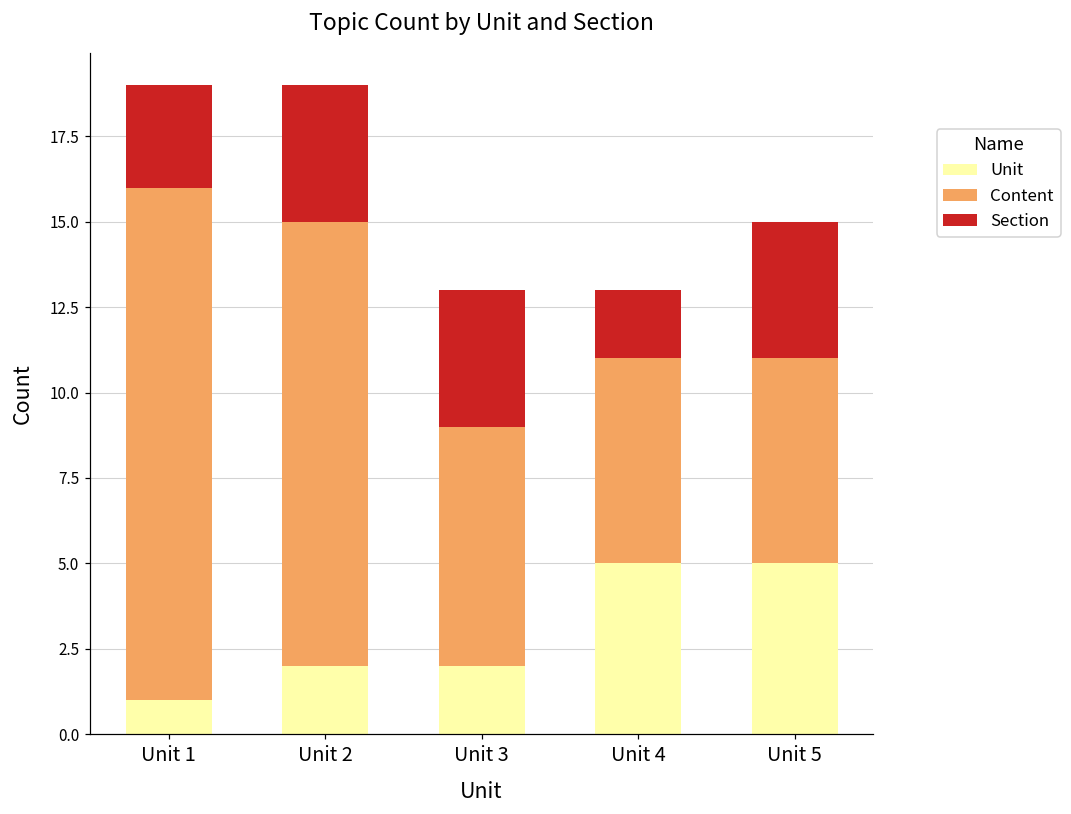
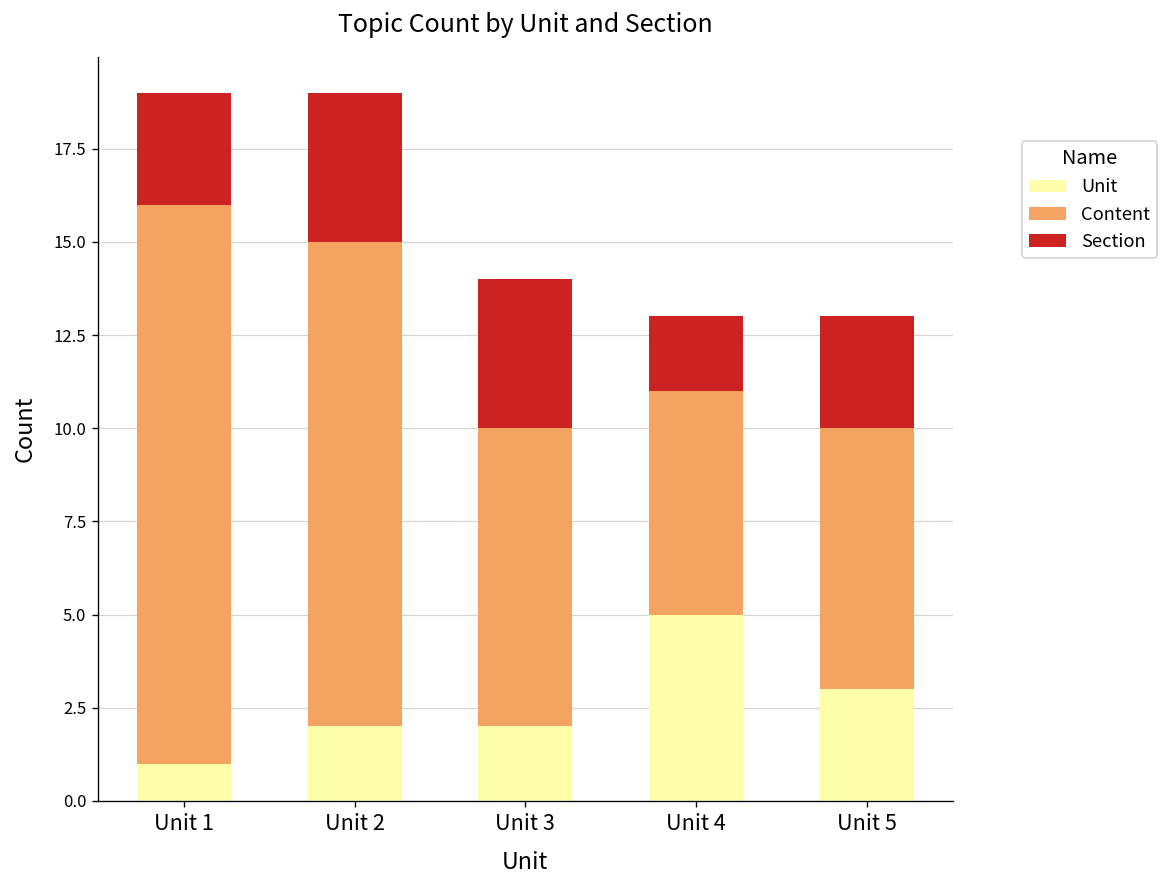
  {
    "Unit": {
      "Unit 1": 1,
      "Unit 2": 2,
      "Unit 3": 2,
      "Unit 4": 5,
-     "Unit 5": 5
+     "Unit 5": 3
    },
    "Content": {
      "Unit 1": 15,
      "Unit 2": 13,
-     "Unit 3": 7,
+     "Unit 3": 8,
      "Unit 4": 6,
-     "Unit 5": 6
+     "Unit 5": 7
    },
    "Section": {
      "Unit 1": 3,
      "Unit 2": 4,
      "Unit 3": 4,
      "Unit 4": 2,
-     "Unit 5": 4
+     "Unit 5": 3
    }
  }
